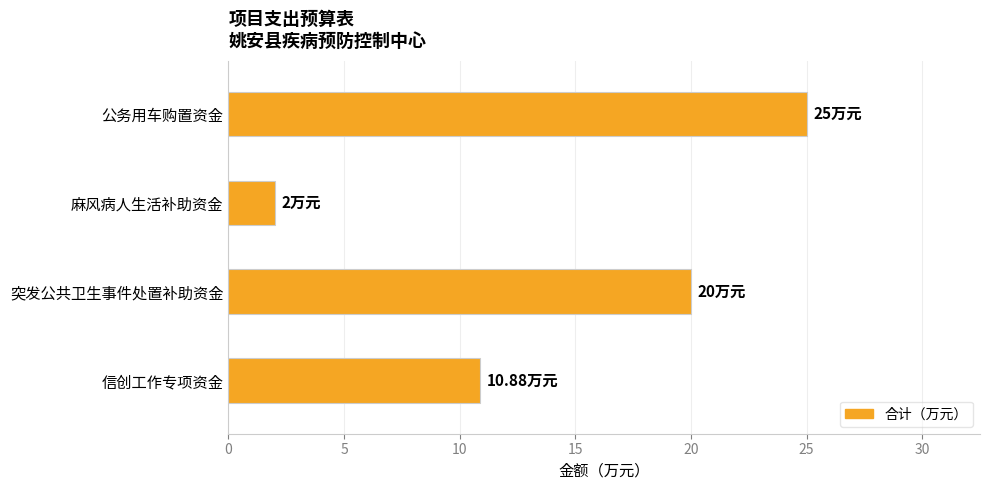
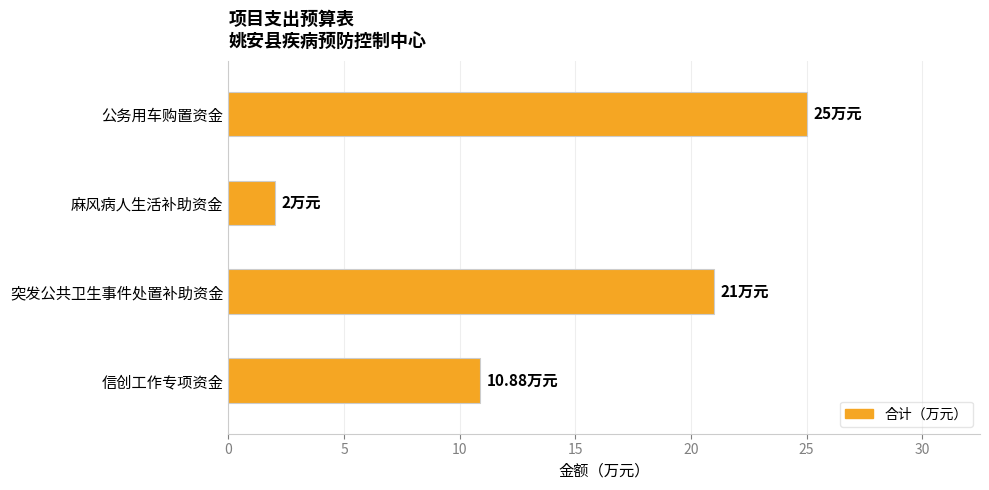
  {
    "公务用车购置资金": 25,
    "麻风病人生活补助资金": 2,
-   "突发公共卫生事件处置补助资金": 20,
+   "突发公共卫生事件处置补助资金": 21,
    "信创工作专项资金": 10.88
  }
